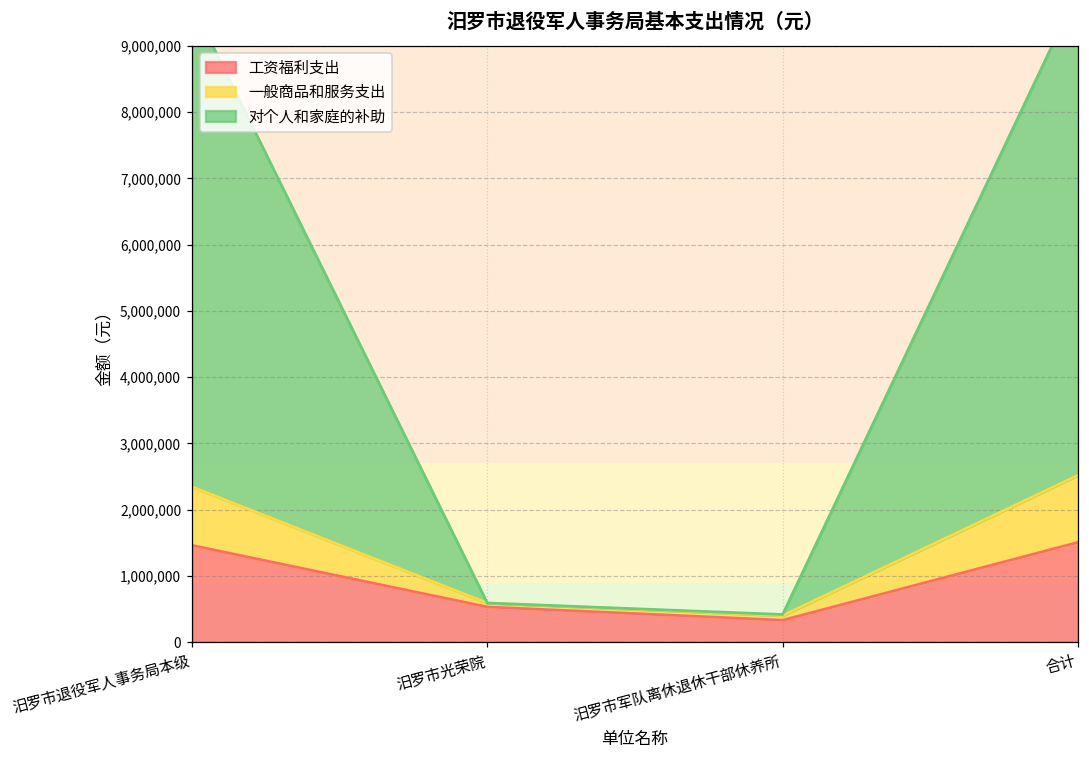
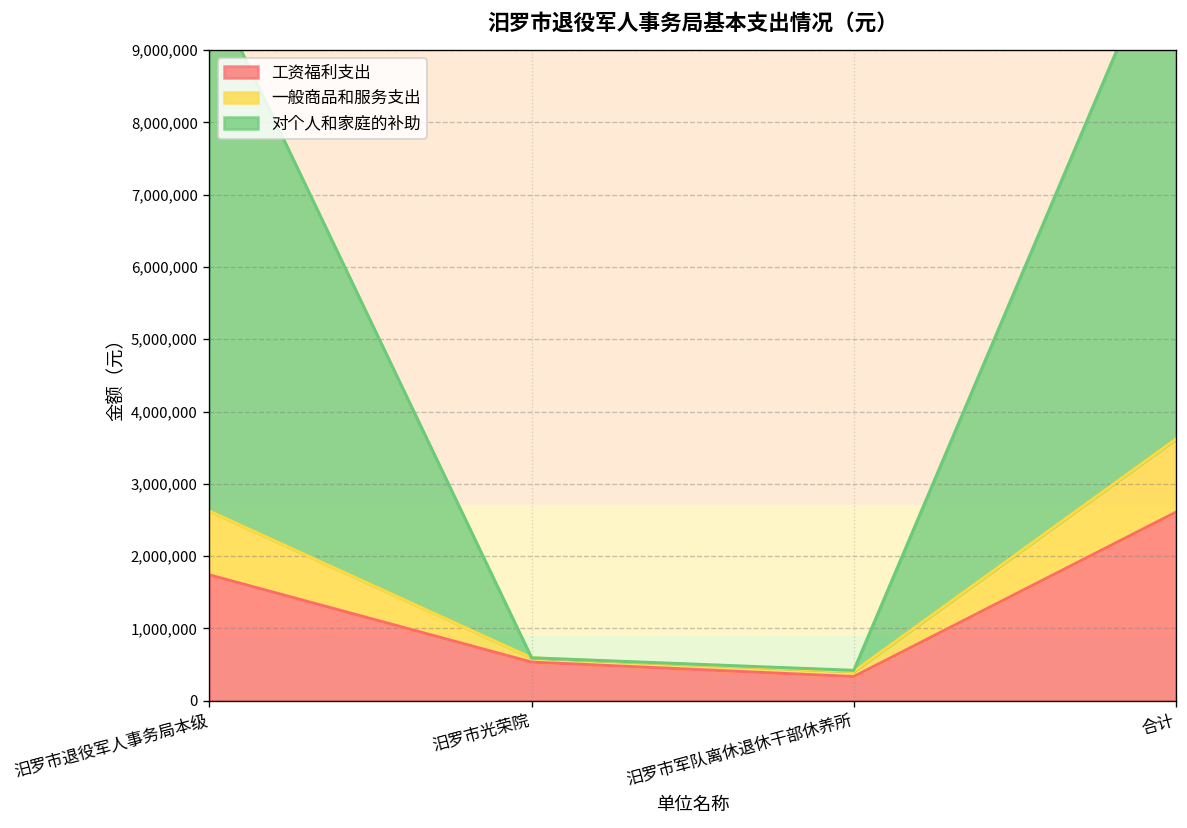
  {
    "工资福利支出": {
-     "汨罗市退役军人事务局本级": "1,500,000",
+     "汨罗市退役军人事务局本级": "1,700,000",
      "汨罗市光荣院": "500,000",
      "汨罗市军队离休退休干部休养所": "300,000",
-     "合计": "1,500,000"
+     "合计": "2,600,000"
    },
    "一般商品和服务支出": {
      "汨罗市退役军人事务局本级": "900,000",
      "合计": "1,000,000"
    }
  }
